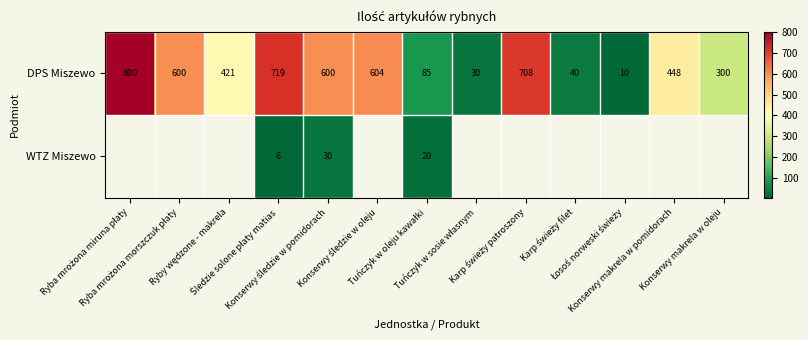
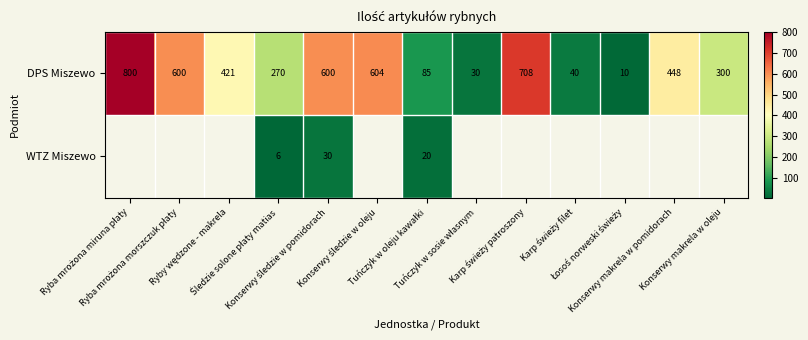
  {
    "DPS Miszewo": {
      "Ryba mrożona miruna płaty": 800,
      "Ryba mrożona morszczuk płaty": 600,
      "Ryby wędzone - makrela": 421,
-     "Śledzie solone płaty matias": 719,
+     "Śledzie solone płaty matias": 270,
      "Konserwy śledzie w pomidorach": 600,
      "Konserwy śledzie w oleju": 604,
      "Tuńczyk w oleju kawałki": 85,
      "Tuńczyk w sosie własnym": 30,
      "Karp świeży patroszony": 708,
      "Karp świeży filet": 40,
      "Łosoś norweski świeży": 10,
      "Konserwy makrela w pomidorach": 448,
      "Konserwy makrela w oleju": 300
    },
    "WTZ Miszewo": {
      "Śledzie solone płaty matias": 6,
      "Konserwy śledzie w pomidorach": 30,
      "Tuńczyk w oleju kawałki": 20
    }
  }
